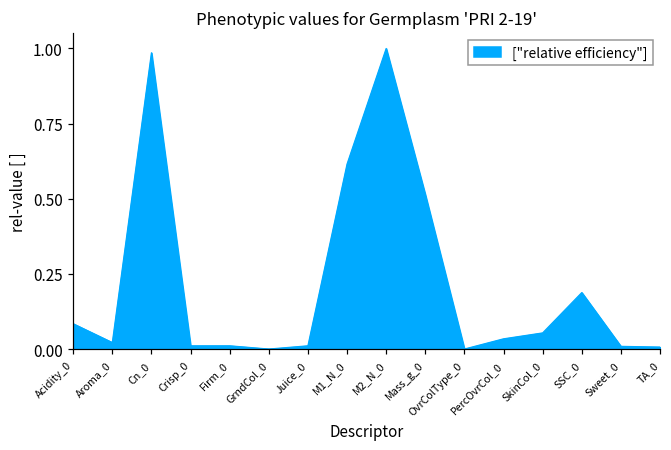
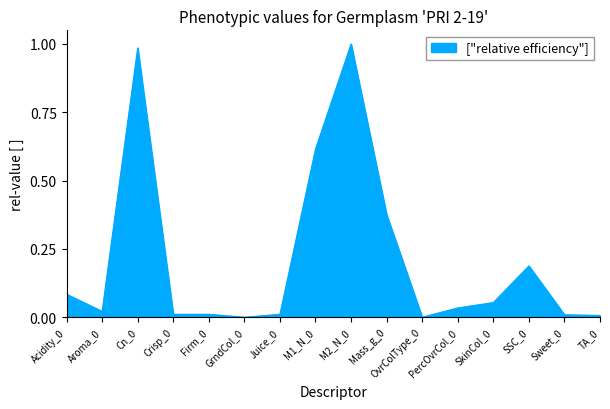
  {
    "Acidity_0": 0.08,
    "Aroma_0": 0.02,
    "Cn_0": 0.99,
    "Crisp_0": 0.01,
    "Firm_0": 0.01,
    "GrndCol_0": 0.00,
    "Juice_0": 0.01,
    "M1_N_0": 0.62,
    "M2_N_0": 1.00,
-   "Mass_g_0": 0.51,
+   "Mass_g_0": 0.38,
    "OvrColType_0": 0.00,
    "PercOvrCol_0": 0.03,
    "SkinCol_0": 0.05,
    "SSC_0": 0.19,
    "Sweet_0": 0.01,
    "TA_0": 0.01
  }
